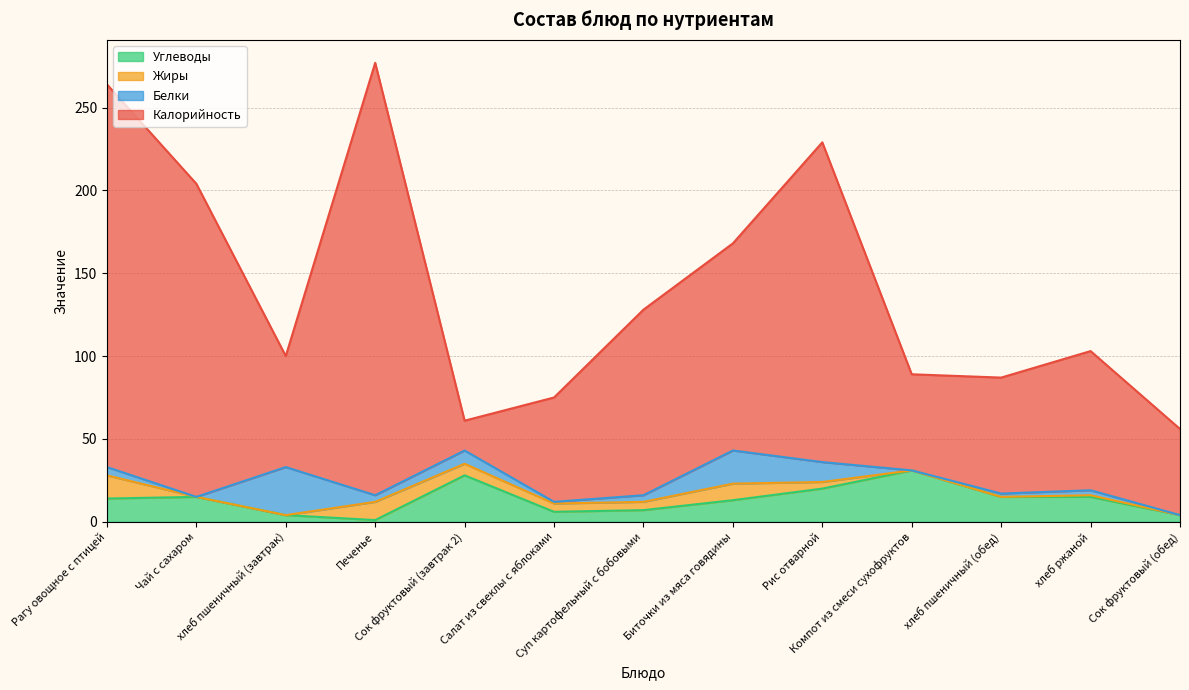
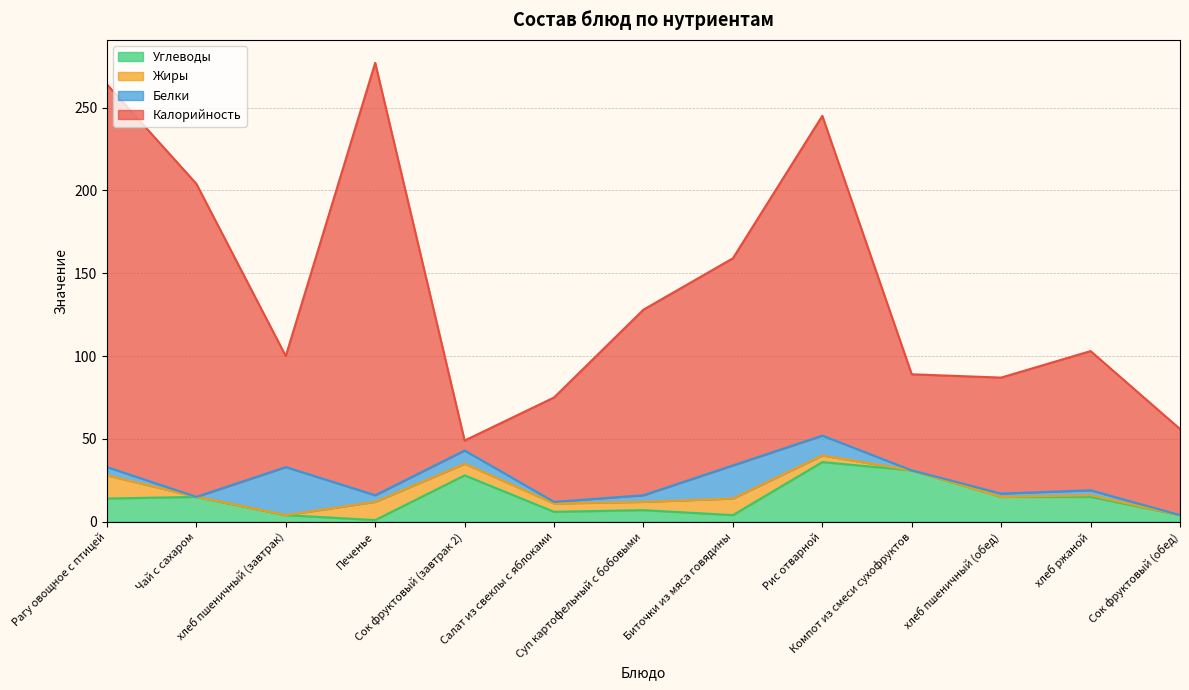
  {
    "Углеводы": {
      "Рагу овощное с птицей": 14,
      "Печенье": 1,
      "Сок фруктовый (завтрак 2)": 28,
      "Салат из свеклы с яблоками": 6,
      "Суп картофельный с бобовыми": 7,
-     "Биточки из мяса говядины": 13,
-     "Рис отварной": 20
+     "Биточки из мяса говядины": 4,
+     "Рис отварной": 36
    },
    "Жиры": {
      "Рагу овощное с птицей": 14,
      "Печенье": 11,
      "Сок фруктовый (завтрак 2)": 7,
      "Суп картофельный с бобовыми": 5,
      "Биточки из мяса говядины": 10,
      "Рис отварной": 4
    },
    "Белки": {
      "Рагу овощное с птицей": 5,
      "хлеб пшеничный (завтрак)": 29,
      "Печенье": 4,
      "Сок фруктовый (завтрак 2)": 8,
      "Суп картофельный с бобовыми": 4,
      "Биточки из мяса говядины": 20,
      "Рис отварной": 12,
      "хлеб пшеничный (обед)": 2,
      "хлеб ржаной": 3
    },
    "Калорийность": {
      "Рагу овощное с птицей": 231,
      "Чай с сахаром": 189,
      "хлеб пшеничный (завтрак)": 67,
      "Печенье": 261,
-     "Сок фруктовый (завтрак 2)": 18,
+     "Сок фруктовый (завтрак 2)": 6,
      "Салат из свеклы с яблоками": 63,
      "Суп картофельный с бобовыми": 112,
      "Биточки из мяса говядины": 125,
      "Рис отварной": 193,
      "Компот из смеси сухофруктов": 58,
      "хлеб пшеничный (обед)": 70,
      "хлеб ржаной": 84,
      "Сок фруктовый (обед)": 52
    }
  }
